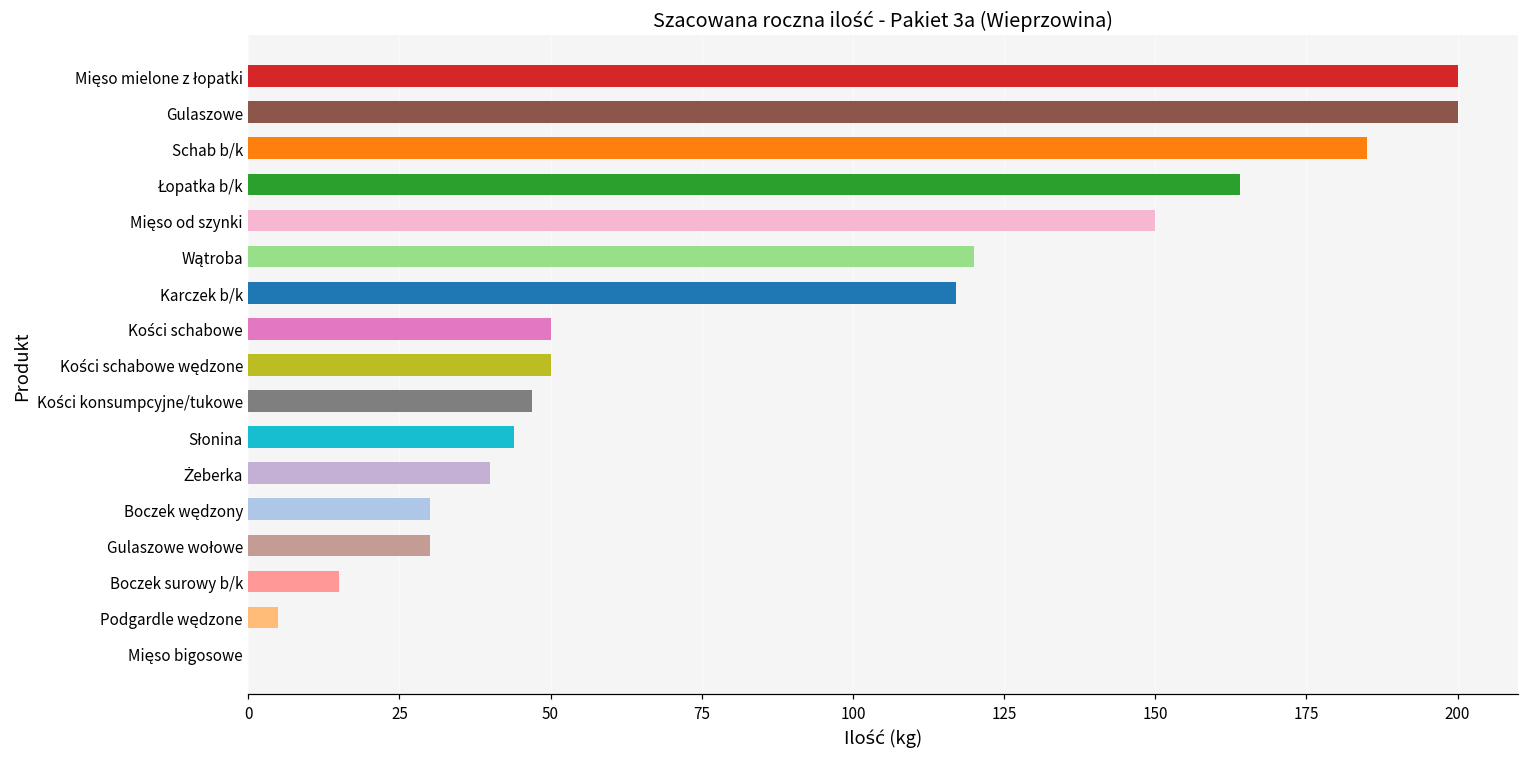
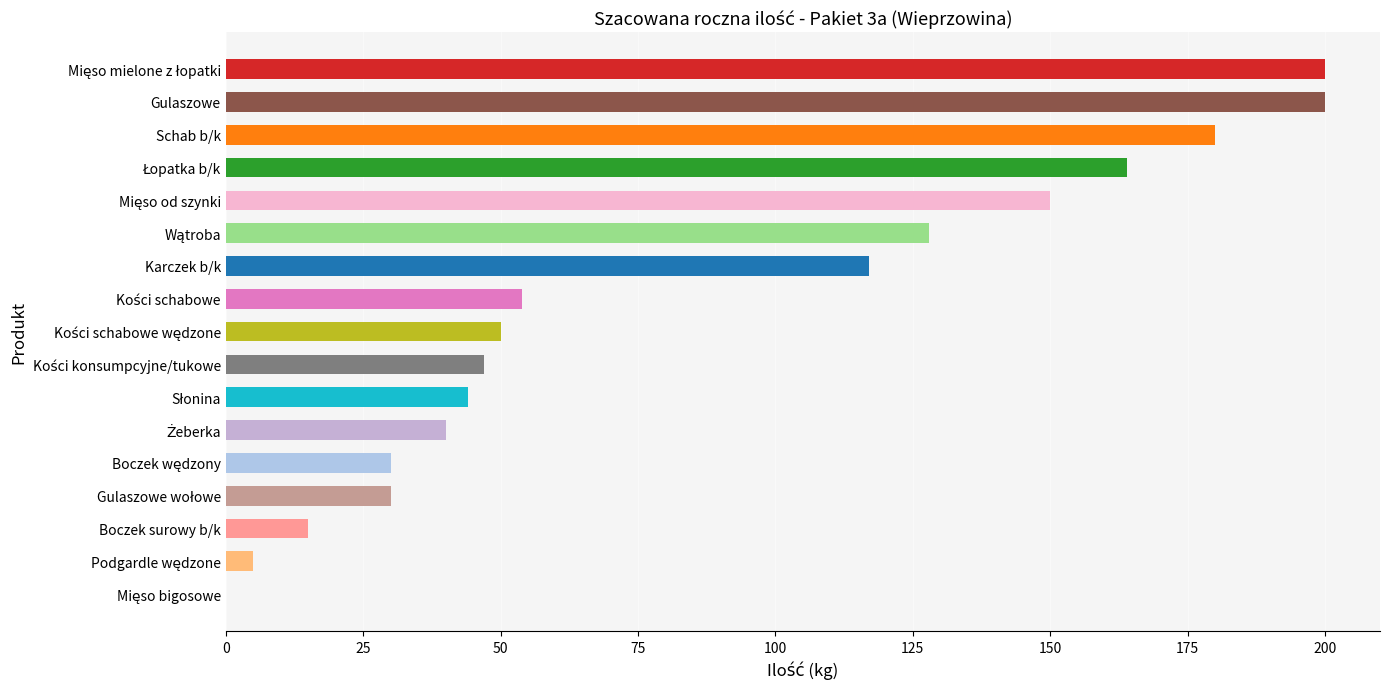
  {
    "Mięso mielone z łopatki": 200,
    "Gulaszowe": 200,
-   "Schab b/k": 185,
+   "Schab b/k": 180,
    "Łopatka b/k": 164,
    "Mięso od szynki": 150,
-   "Wątroba": 120,
+   "Wątroba": 128,
    "Karczek b/k": 117,
-   "Kości schabowe": 50,
+   "Kości schabowe": 54,
    "Kości schabowe wędzone": 50,
    "Kości konsumpcyjne/tukowe": 47,
    "Słonina": 44,
    "Żeberka": 40,
    "Boczek wędzony": 30,
    "Gulaszowe wołowe": 30,
    "Boczek surowy b/k": 15,
    "Podgardle wędzone": 5,
    "Mięso bigosowe": 0
  }
